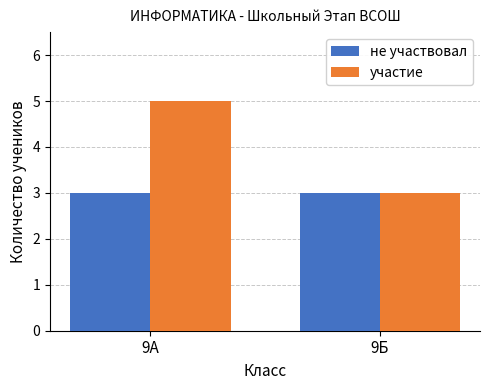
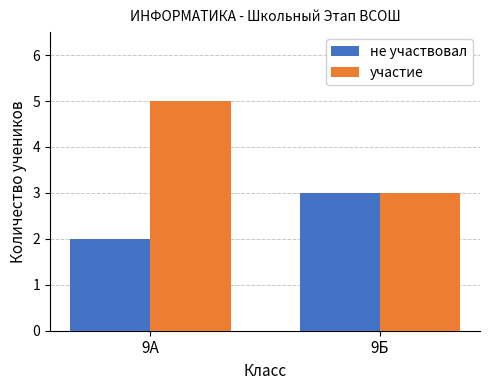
  {
    "не участвовал": {
-     "9А": 3,
+     "9А": 2,
      "9Б": 3
    },
    "участие": {
      "9А": 5,
      "9Б": 3
    }
  }
